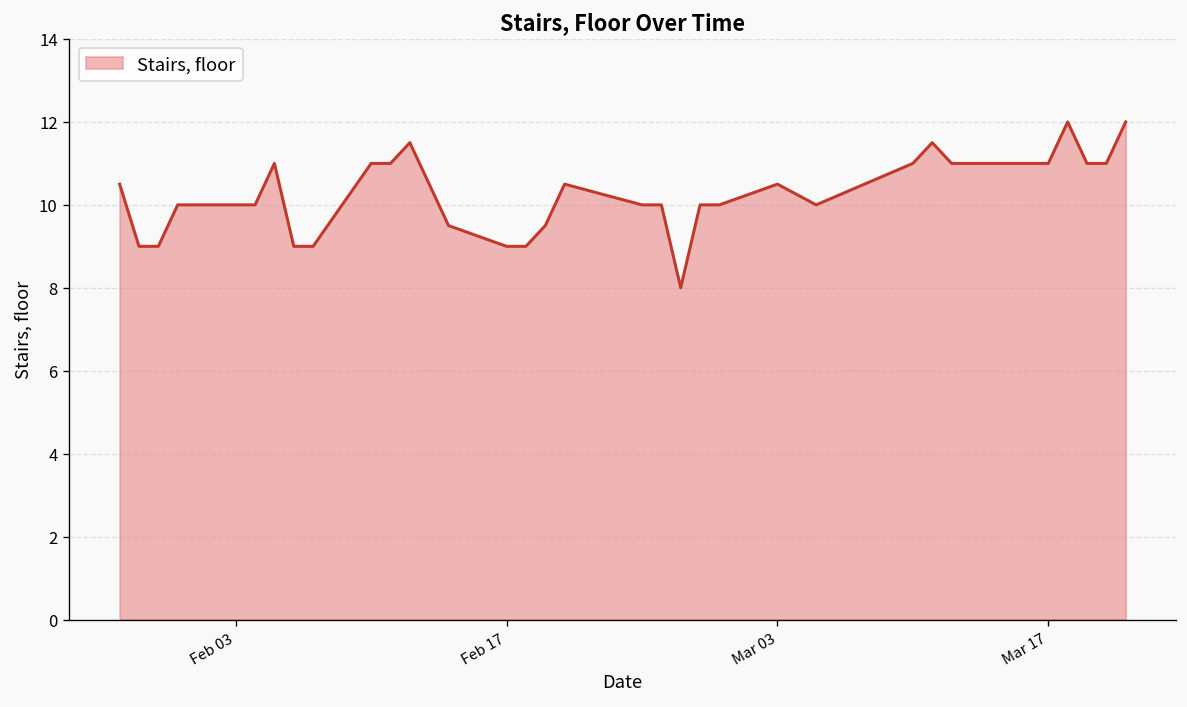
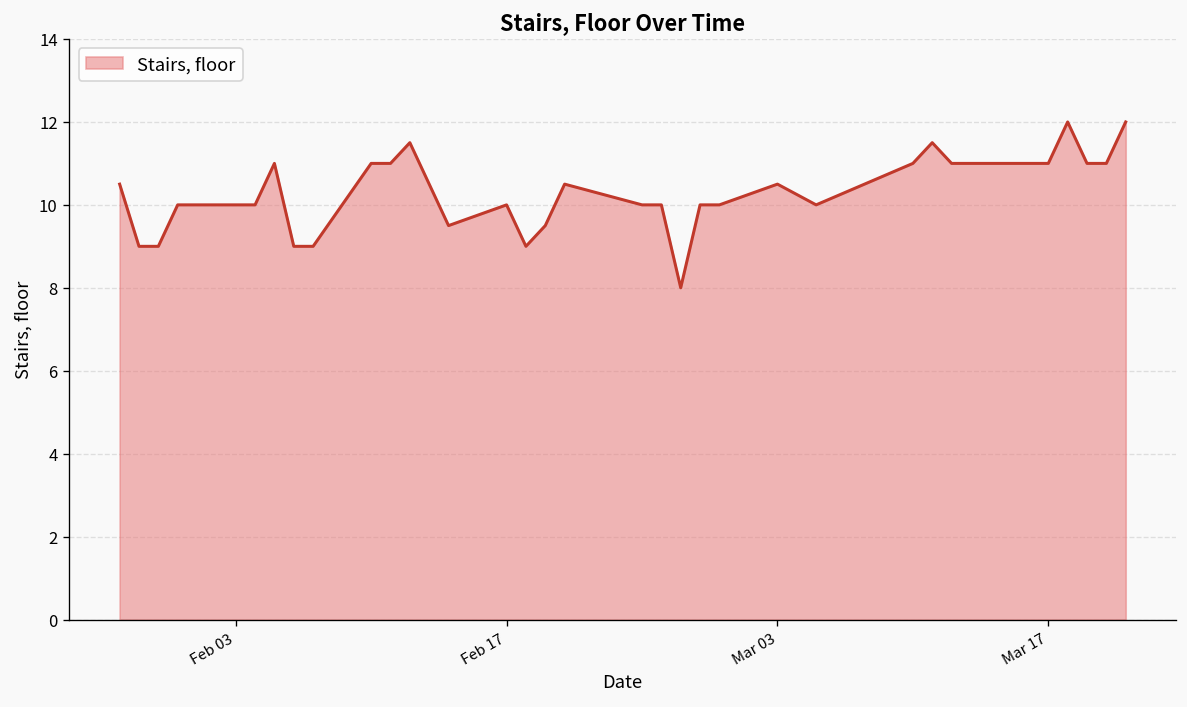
  {
    "Feb 03": 10,
-   "Feb 17": 9,
+   "Feb 17": 10,
    "Mar 03": 10.5,
    "Mar 17": 11
  }
